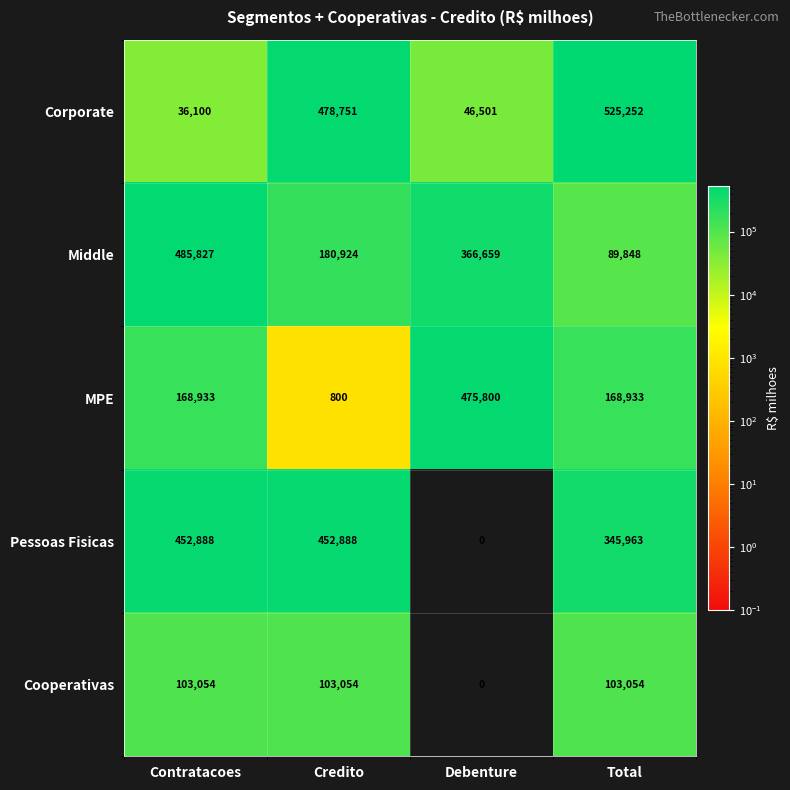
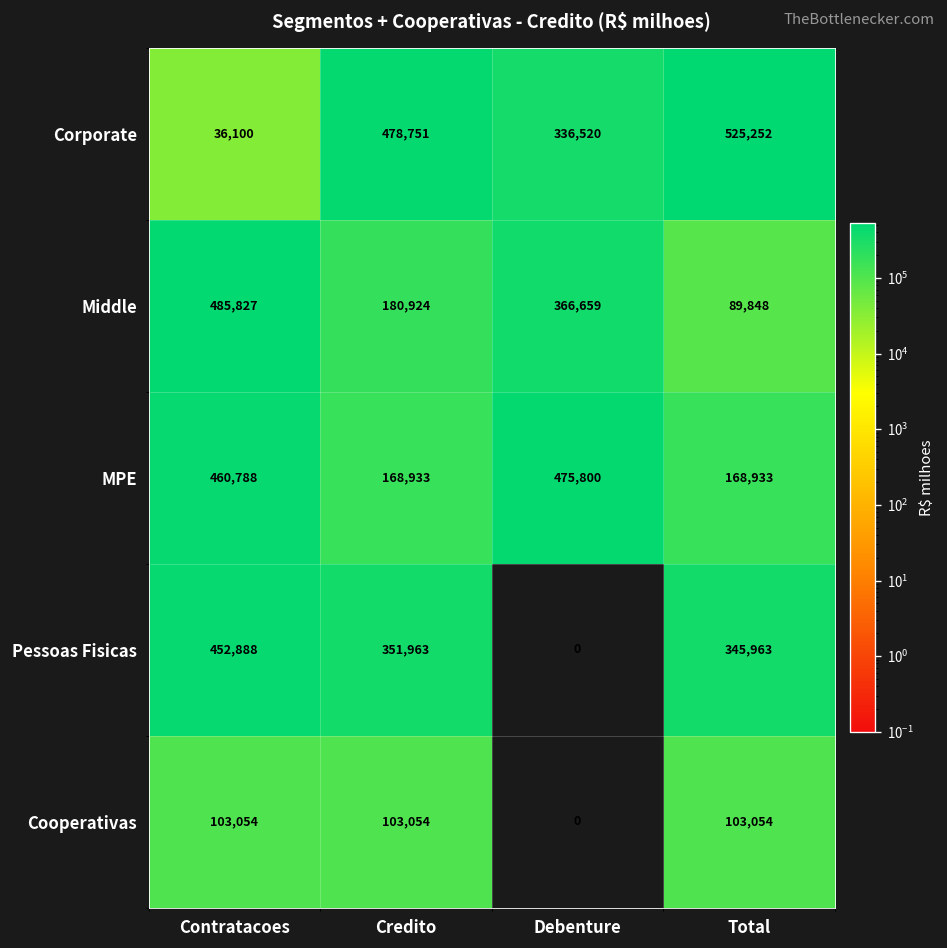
  {
    "Corporate": {
      "Contratacoes": "36,100",
      "Credito": "478,751",
-     "Debenture": "46,501",
+     "Debenture": "336,520",
      "Total": "525,252"
    },
    "Middle": {
      "Contratacoes": "485,827",
      "Credito": "180,924",
      "Debenture": "366,659",
      "Total": "89,848"
    },
    "MPE": {
-     "Contratacoes": "168,933",
-     "Credito": "800",
+     "Contratacoes": "460,788",
+     "Credito": "168,933",
      "Debenture": "475,800",
      "Total": "168,933"
    },
    "Pessoas Fisicas": {
      "Contratacoes": "452,888",
-     "Credito": "452,888",
+     "Credito": "351,963",
      "Total": "345,963"
    },
    "Cooperativas": {
      "Contratacoes": "103,054",
      "Credito": "103,054",
      "Total": "103,054"
    }
  }
